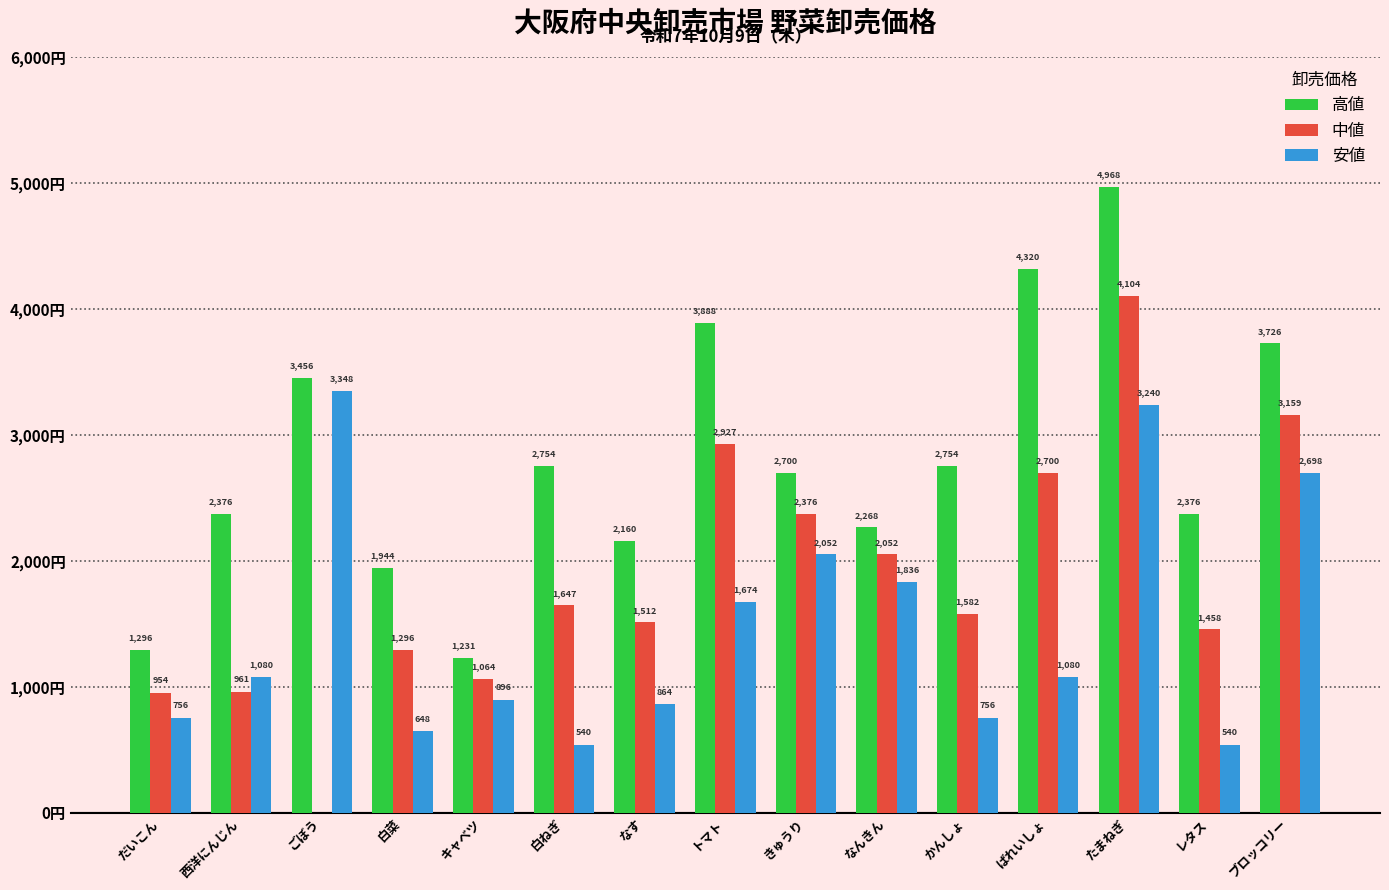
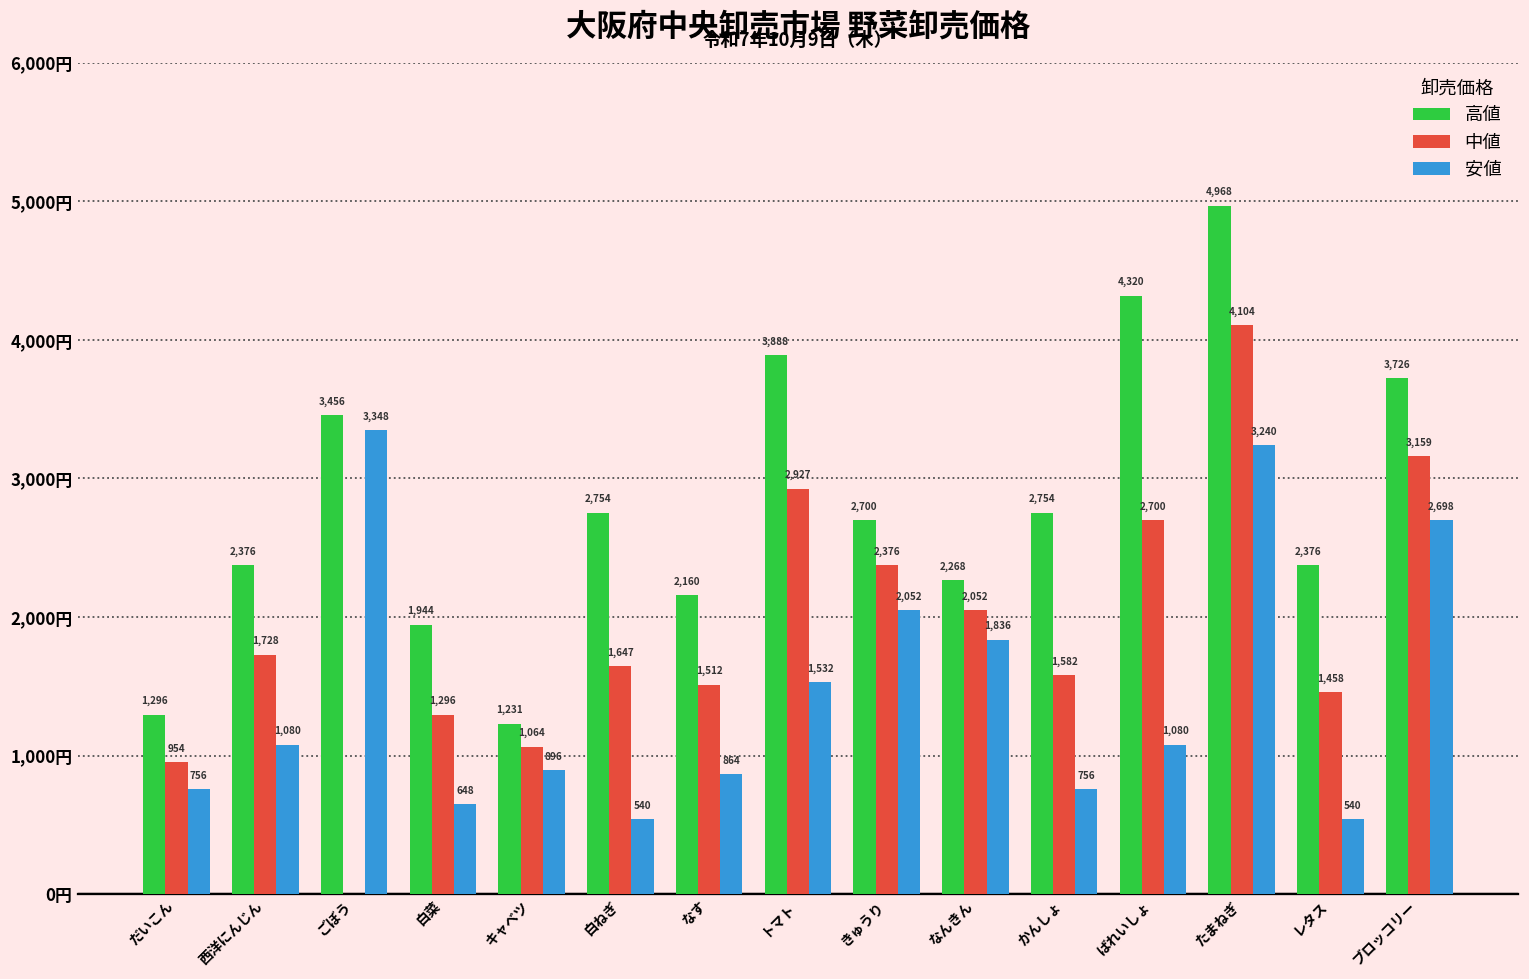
  {
    "高値": {
      "だいこん": "1,296",
      "西洋にんじん": "2,376",
      "ごぼう": "3,456",
      "白菜": "1,944",
      "キャベツ": "1,231",
      "白ねぎ": "2,754",
      "なす": "2,160",
      "トマト": "3,888",
      "きゅうり": "2,700",
      "なんきん": "2,268",
      "かんしょ": "2,754",
      "ばれいしょ": "4,320",
      "たまねぎ": "4,968",
      "レタス": "2,376",
      "ブロッコリー": "3,726"
    },
    "中値": {
      "だいこん": "954",
-     "西洋にんじん": "961",
+     "西洋にんじん": "1,728",
      "白菜": "1,296",
      "キャベツ": "1,064",
      "白ねぎ": "1,647",
      "なす": "1,512",
      "トマト": "2,927",
      "きゅうり": "2,376",
      "なんきん": "2,052",
      "かんしょ": "1,582",
      "ばれいしょ": "2,700",
      "たまねぎ": "4,104",
      "レタス": "1,458",
      "ブロッコリー": "3,159"
    },
    "安値": {
      "だいこん": "756",
      "西洋にんじん": "1,080",
      "ごぼう": "3,348",
      "白菜": "648",
      "キャベツ": "896",
      "白ねぎ": "540",
      "なす": "864",
-     "トマト": "1,674",
+     "トマト": "1,532",
      "きゅうり": "2,052",
      "なんきん": "1,836",
      "かんしょ": "756",
      "ばれいしょ": "1,080",
      "たまねぎ": "3,240",
      "レタス": "540",
      "ブロッコリー": "2,698"
    }
  }
